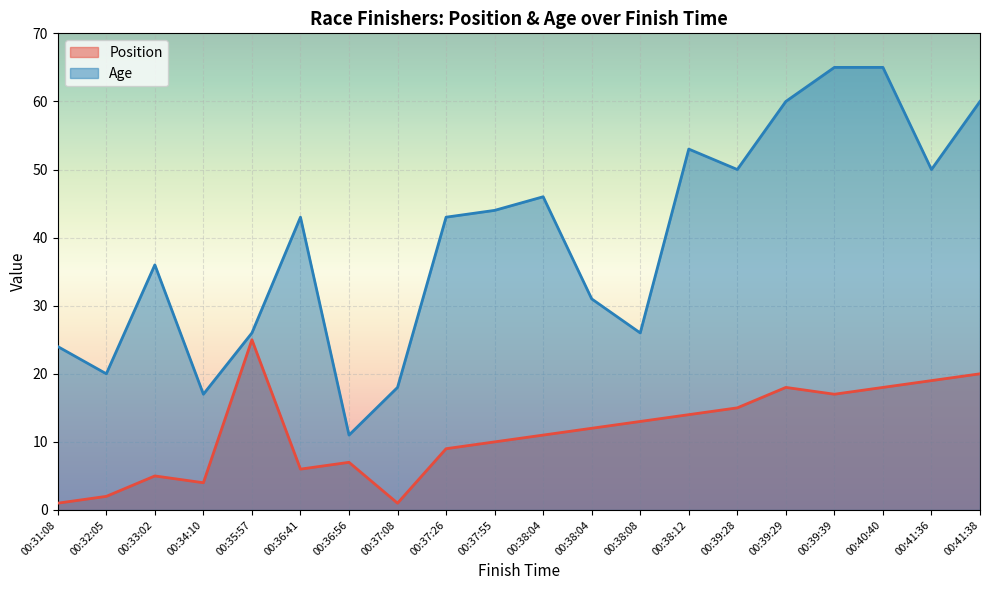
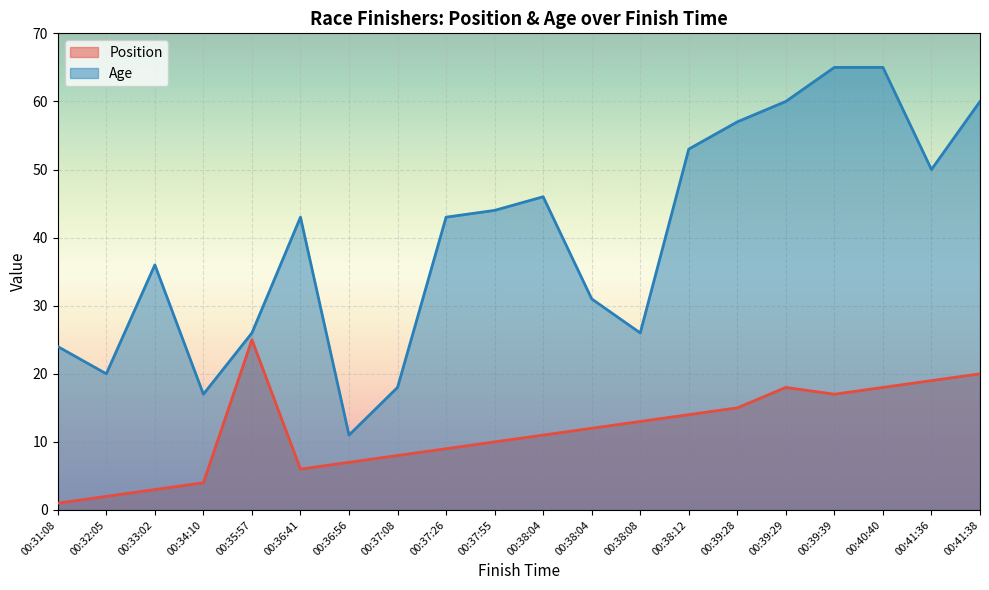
  {
    "Position": {
      "00:31:08": 1,
      "00:32:05": 2,
-     "00:33:02": 5,
+     "00:33:02": 3,
      "00:34:10": 4,
      "00:35:57": 25,
      "00:36:41": 6,
      "00:36:56": 7,
-     "00:37:08": 1,
+     "00:37:08": 8,
      "00:37:26": 9,
      "00:37:55": 10,
      "00:38:08": 13,
      "00:38:12": 14,
      "00:39:28": 15,
      "00:39:29": 18,
      "00:39:39": 17,
      "00:40:40": 18,
      "00:41:36": 19,
      "00:41:38": 20
    },
    "Age": {
      "00:31:08": 24,
      "00:32:05": 20,
      "00:33:02": 36,
      "00:34:10": 17,
      "00:35:57": 26,
      "00:36:41": 43,
      "00:36:56": 11,
      "00:37:08": 18,
      "00:37:26": 43,
      "00:37:55": 44,
      "00:38:08": 26,
      "00:38:12": 53,
-     "00:39:28": 50,
+     "00:39:28": 57,
      "00:39:29": 60,
      "00:39:39": 65,
      "00:40:40": 65,
      "00:41:36": 50,
      "00:41:38": 60
    }
  }
